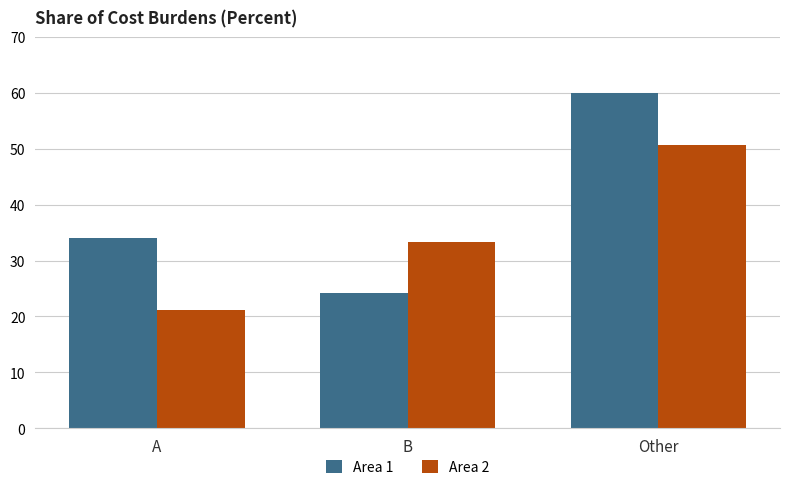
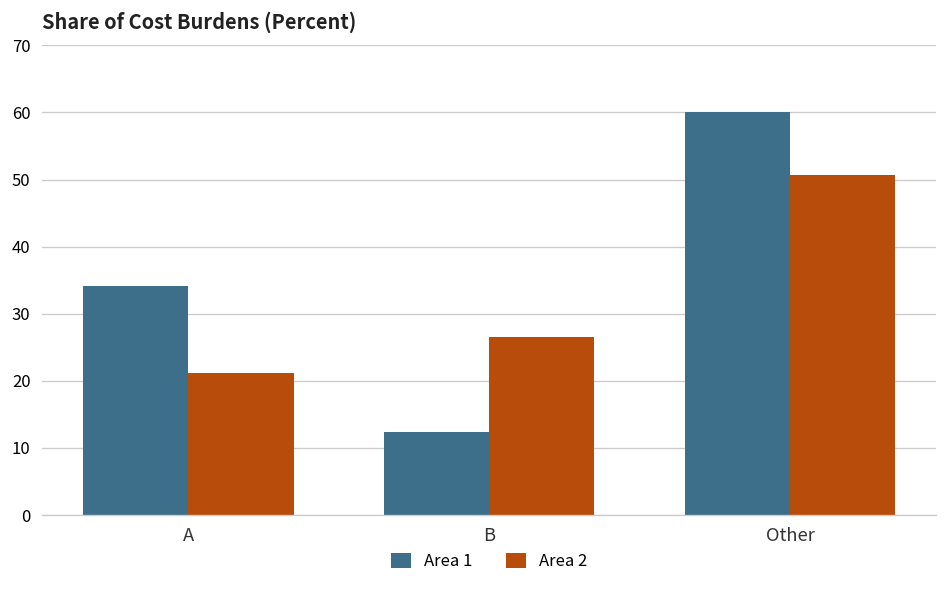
  {
    "Area 1": {
      "A": 34,
-     "B": 24,
+     "B": 12,
      "Other": 60
    },
    "Area 2": {
      "A": 21,
-     "B": 33,
+     "B": 27,
      "Other": 51
    }
  }
